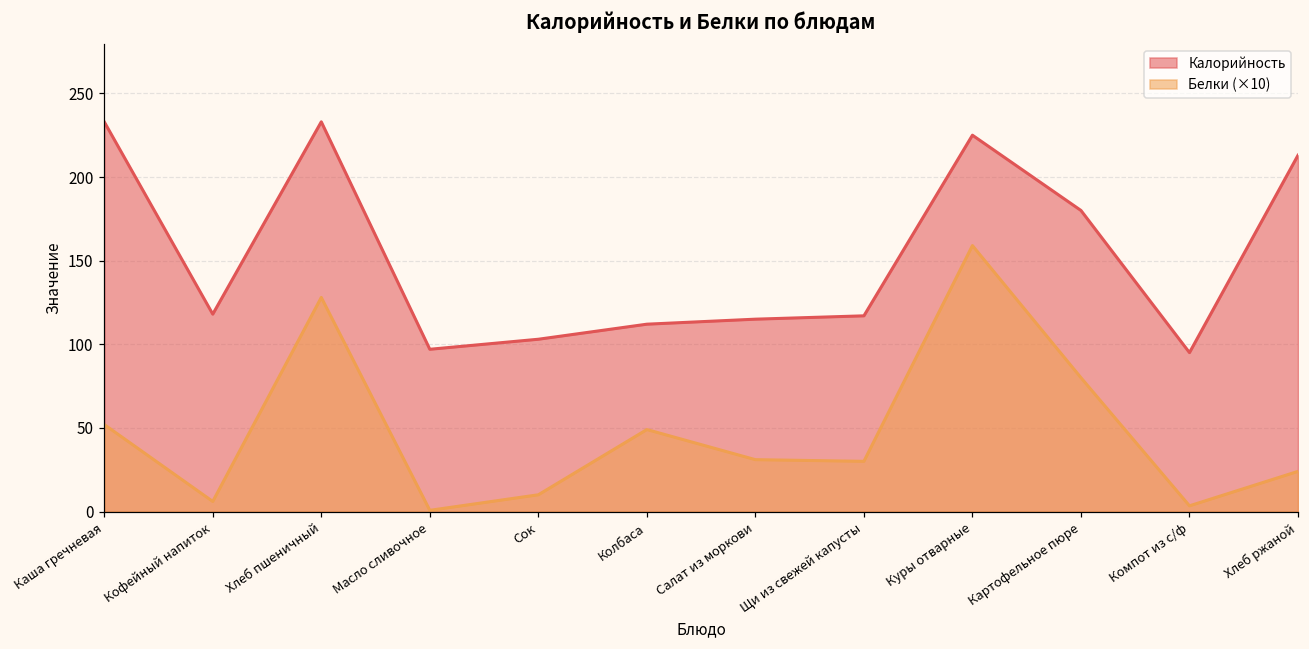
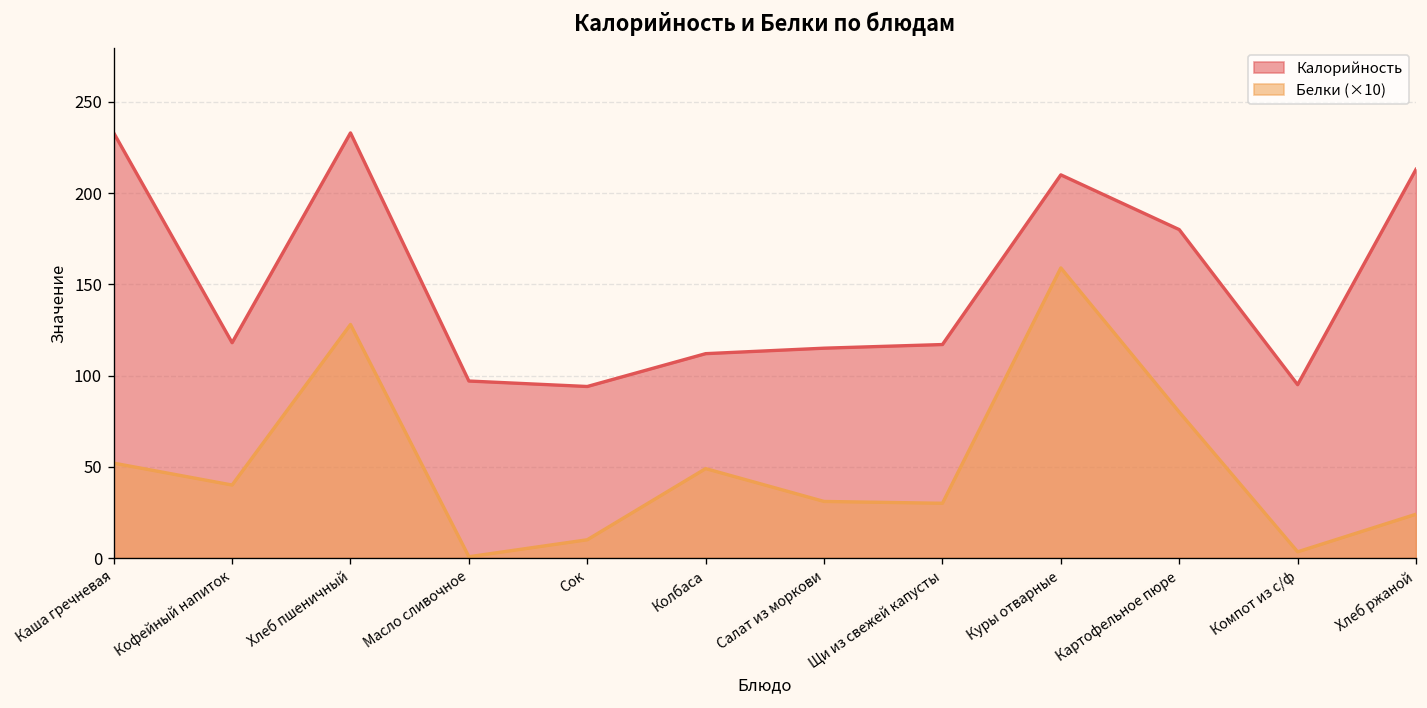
  {
    "Калорийность": {
      "Каша гречневая": 233,
      "Кофейный напиток": 118,
      "Хлеб пшеничный": 233,
      "Масло сливочное": 97,
-     "Сок": 103,
+     "Сок": 94,
      "Колбаса": 112,
      "Салат из моркови": 115,
      "Щи из свежей капусты": 117,
-     "Куры отварные": 225,
+     "Куры отварные": 210,
      "Картофельное пюре": 180,
      "Компот из с/ф": 95,
      "Хлеб ржаной": 213
    },
    "Белки (×10)": {
      "Каша гречневая": 52,
-     "Кофейный напиток": 6,
+     "Кофейный напиток": 40,
      "Хлеб пшеничный": 128,
      "Масло сливочное": 1,
      "Сок": 10,
      "Колбаса": 49,
      "Салат из моркови": 31,
      "Щи из свежей капусты": 30,
      "Куры отварные": 159,
      "Картофельное пюре": 80,
      "Компот из с/ф": 3,
      "Хлеб ржаной": 24
    }
  }
